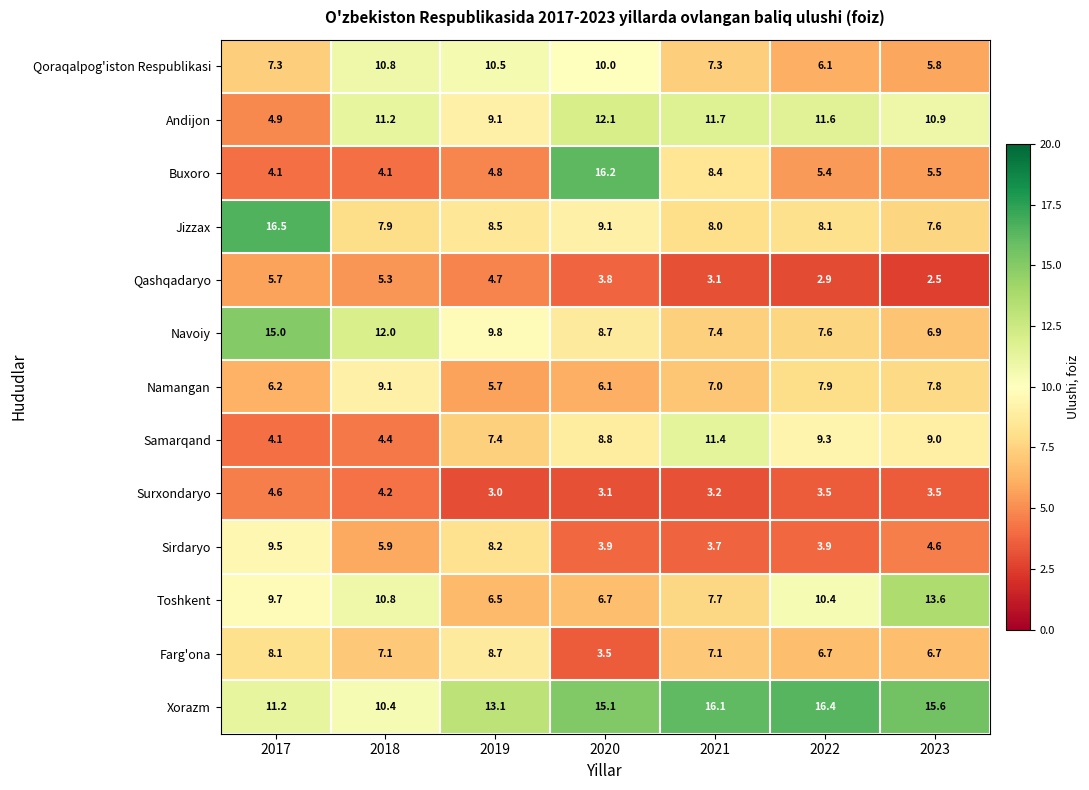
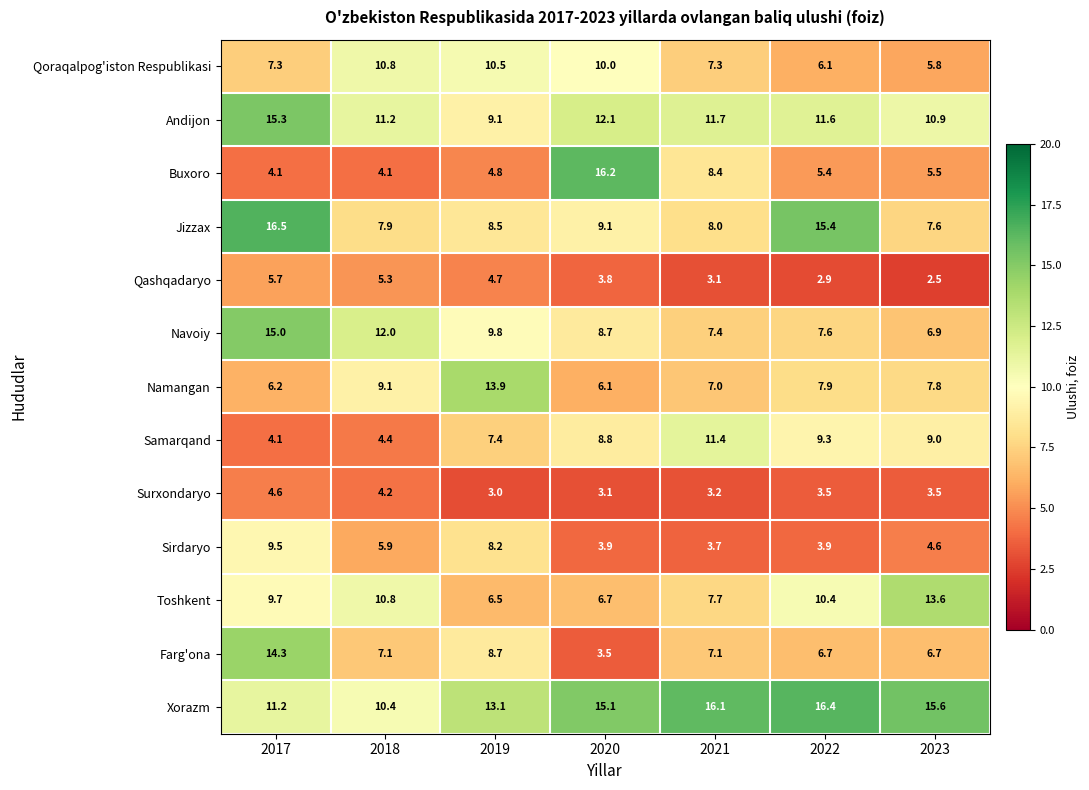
  {
    "Qoraqalpog'iston Respublikasi": {
      "2017": 7.3,
      "2018": 10.8,
      "2019": 10.5,
      "2020": 10.0,
      "2021": 7.3,
      "2022": 6.1,
      "2023": 5.8
    },
    "Andijon": {
-     "2017": 4.9,
+     "2017": 15.3,
      "2018": 11.2,
      "2019": 9.1,
      "2020": 12.1,
      "2021": 11.7,
      "2022": 11.6,
      "2023": 10.9
    },
    "Buxoro": {
      "2017": 4.1,
      "2018": 4.1,
      "2019": 4.8,
      "2020": 16.2,
      "2021": 8.4,
      "2022": 5.4,
      "2023": 5.5
    },
    "Jizzax": {
      "2017": 16.5,
      "2018": 7.9,
      "2019": 8.5,
      "2020": 9.1,
      "2021": 8.0,
-     "2022": 8.1,
+     "2022": 15.4,
      "2023": 7.6
    },
    "Qashqadaryo": {
      "2017": 5.7,
      "2018": 5.3,
      "2019": 4.7,
      "2020": 3.8,
      "2021": 3.1,
      "2022": 2.9,
      "2023": 2.5
    },
    "Navoiy": {
      "2017": 15.0,
      "2018": 12.0,
      "2019": 9.8,
      "2020": 8.7,
      "2021": 7.4,
      "2022": 7.6,
      "2023": 6.9
    },
    "Namangan": {
      "2017": 6.2,
      "2018": 9.1,
-     "2019": 5.7,
+     "2019": 13.9,
      "2020": 6.1,
      "2021": 7.0,
      "2022": 7.9,
      "2023": 7.8
    },
    "Samarqand": {
      "2017": 4.1,
      "2018": 4.4,
      "2019": 7.4,
      "2020": 8.8,
      "2021": 11.4,
      "2022": 9.3,
      "2023": 9.0
    },
    "Surxondaryo": {
      "2017": 4.6,
      "2018": 4.2,
      "2019": 3.0,
      "2020": 3.1,
      "2021": 3.2,
      "2022": 3.5,
      "2023": 3.5
    },
    "Sirdaryo": {
      "2017": 9.5,
      "2018": 5.9,
      "2019": 8.2,
      "2020": 3.9,
      "2021": 3.7,
      "2022": 3.9,
      "2023": 4.6
    },
    "Toshkent": {
      "2017": 9.7,
      "2018": 10.8,
      "2019": 6.5,
      "2020": 6.7,
      "2021": 7.7,
      "2022": 10.4,
      "2023": 13.6
    },
    "Farg'ona": {
-     "2017": 8.1,
+     "2017": 14.3,
      "2018": 7.1,
      "2019": 8.7,
      "2020": 3.5,
      "2021": 7.1,
      "2022": 6.7,
      "2023": 6.7
    },
    "Xorazm": {
      "2017": 11.2,
      "2018": 10.4,
      "2019": 13.1,
      "2020": 15.1,
      "2021": 16.1,
      "2022": 16.4,
      "2023": 15.6
    }
  }
